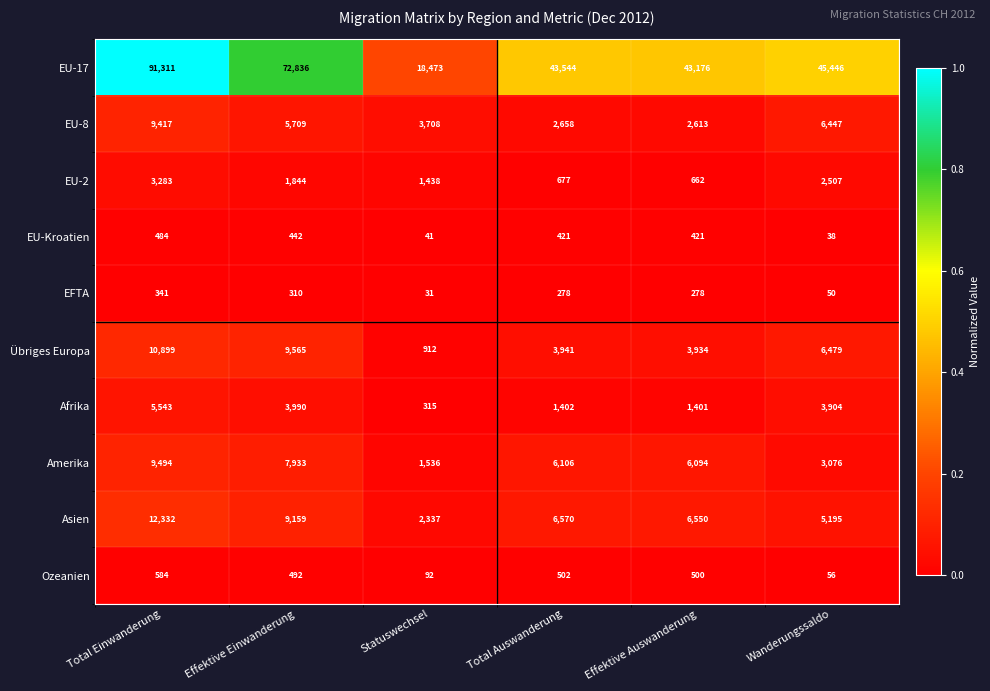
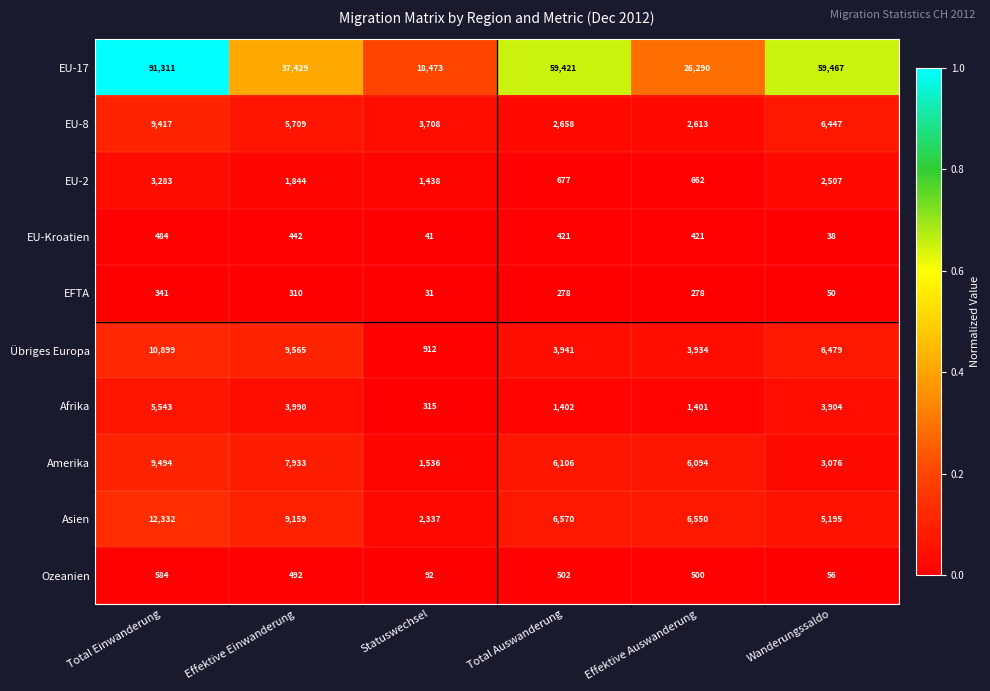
  {
    "EU-17": {
      "Total Einwanderung": "91,311",
-     "Effektive Einwanderung": "72,836",
+     "Effektive Einwanderung": "37,429",
      "Statuswechsel": "18,473",
-     "Total Auswanderung": "43,544",
-     "Effektive Auswanderung": "43,176",
-     "Wanderungssaldo": "45,446"
+     "Total Auswanderung": "59,421",
+     "Effektive Auswanderung": "26,290",
+     "Wanderungssaldo": "59,467"
    },
    "EU-8": {
      "Total Einwanderung": "9,417",
      "Effektive Einwanderung": "5,709",
      "Statuswechsel": "3,708",
      "Total Auswanderung": "2,658",
      "Effektive Auswanderung": "2,613",
      "Wanderungssaldo": "6,447"
    },
    "EU-2": {
      "Total Einwanderung": "3,283",
      "Effektive Einwanderung": "1,844",
      "Statuswechsel": "1,438",
      "Total Auswanderung": "677",
      "Effektive Auswanderung": "662",
      "Wanderungssaldo": "2,507"
    },
    "EU-Kroatien": {
      "Total Einwanderung": "484",
      "Effektive Einwanderung": "442",
      "Statuswechsel": "41",
      "Total Auswanderung": "421",
      "Effektive Auswanderung": "421",
      "Wanderungssaldo": "38"
    },
    "EFTA": {
      "Total Einwanderung": "341",
      "Effektive Einwanderung": "310",
      "Statuswechsel": "31",
      "Total Auswanderung": "278",
      "Effektive Auswanderung": "278",
      "Wanderungssaldo": "50"
    },
    "Übriges Europa": {
      "Total Einwanderung": "10,899",
      "Effektive Einwanderung": "9,565",
      "Statuswechsel": "912",
      "Total Auswanderung": "3,941",
      "Effektive Auswanderung": "3,934",
      "Wanderungssaldo": "6,479"
    },
    "Afrika": {
      "Total Einwanderung": "5,543",
      "Effektive Einwanderung": "3,990",
      "Statuswechsel": "315",
      "Total Auswanderung": "1,402",
      "Effektive Auswanderung": "1,401",
      "Wanderungssaldo": "3,904"
    },
    "Amerika": {
      "Total Einwanderung": "9,494",
      "Effektive Einwanderung": "7,933",
      "Statuswechsel": "1,536",
      "Total Auswanderung": "6,106",
      "Effektive Auswanderung": "6,094",
      "Wanderungssaldo": "3,076"
    },
    "Asien": {
      "Total Einwanderung": "12,332",
      "Effektive Einwanderung": "9,159",
      "Statuswechsel": "2,337",
      "Total Auswanderung": "6,570",
      "Effektive Auswanderung": "6,550",
      "Wanderungssaldo": "5,195"
    },
    "Ozeanien": {
      "Total Einwanderung": "584",
      "Effektive Einwanderung": "492",
      "Statuswechsel": "92",
      "Total Auswanderung": "502",
      "Effektive Auswanderung": "500",
      "Wanderungssaldo": "56"
    }
  }
